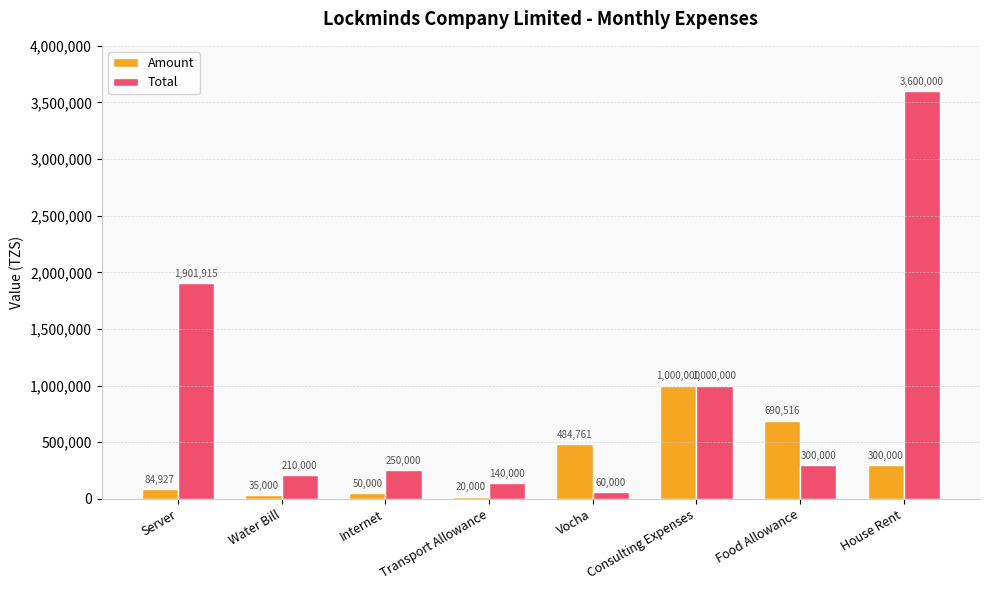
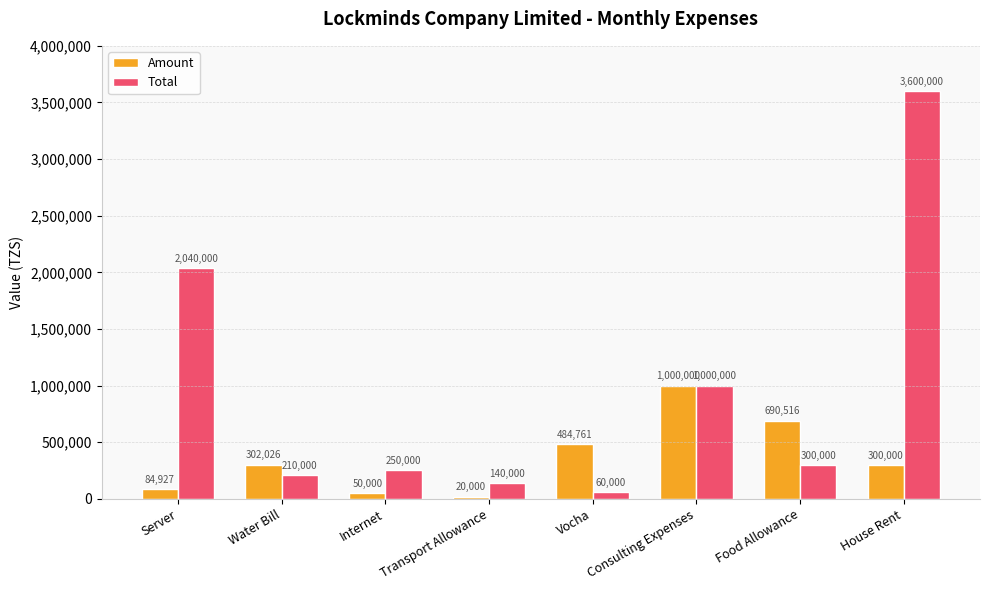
  {
    "Amount": {
      "Server": "84,927",
-     "Water Bill": "35,000",
+     "Water Bill": "302,026",
      "Internet": "50,000",
      "Transport Allowance": "20,000",
      "Vocha": "484,761",
      "Food Allowance": "690,516",
      "House Rent": "300,000"
    },
    "Total": {
-     "Server": "1,901,915",
+     "Server": "2,040,000",
      "Water Bill": "210,000",
      "Internet": "250,000",
      "Transport Allowance": "140,000",
      "Vocha": "60,000",
      "Food Allowance": "300,000",
      "House Rent": "3,600,000"
    }
  }
